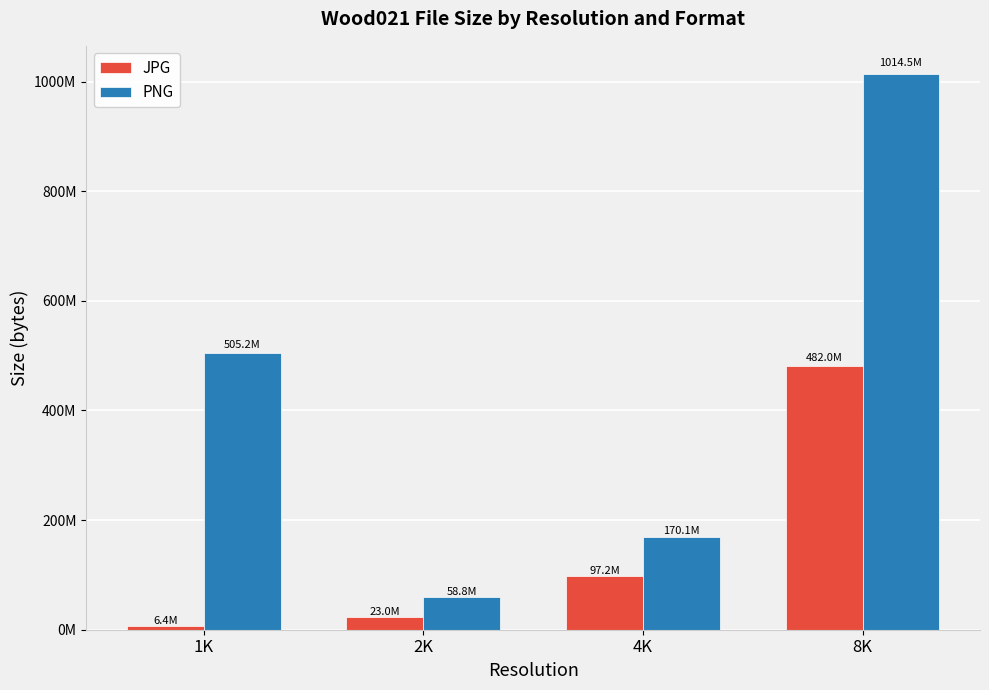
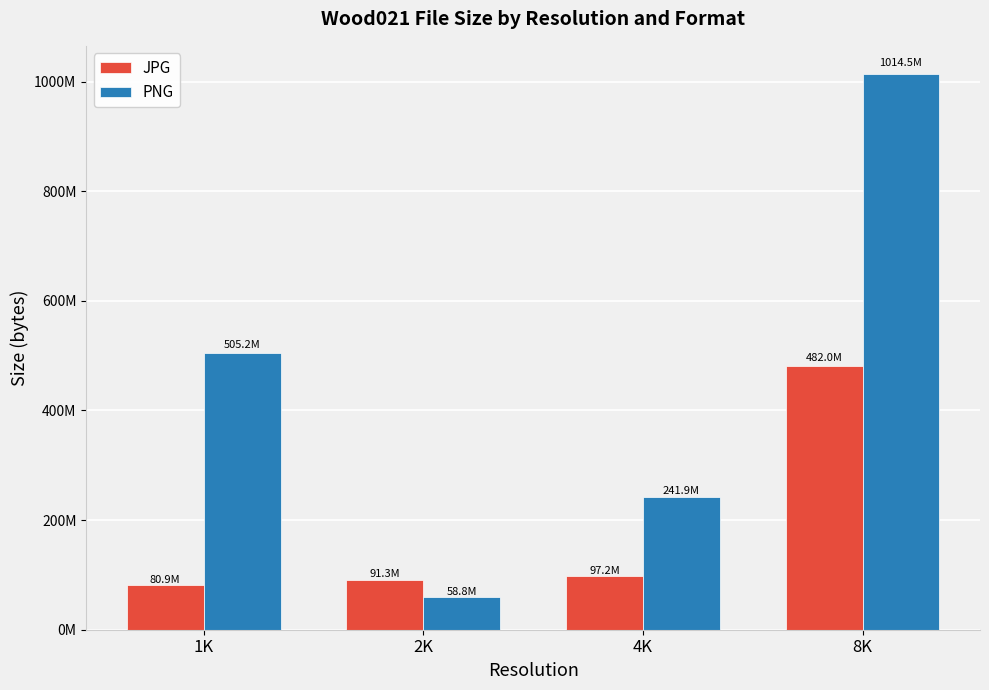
  {
    "JPG": {
-     "1K": "6.4M",
-     "2K": "23.0M",
+     "1K": "80.9M",
+     "2K": "91.3M",
      "4K": "97.2M",
      "8K": "482.0M"
    },
    "PNG": {
      "1K": "505.2M",
      "2K": "58.8M",
-     "4K": "170.1M",
+     "4K": "241.9M",
      "8K": "1014.5M"
    }
  }
